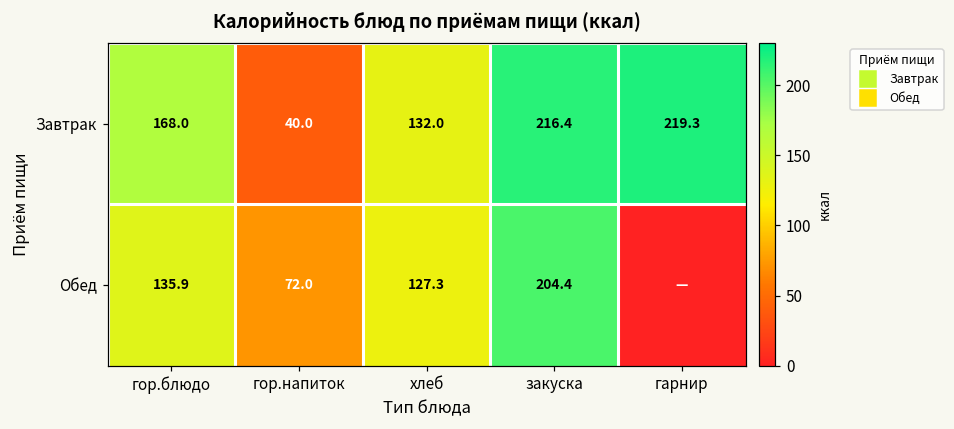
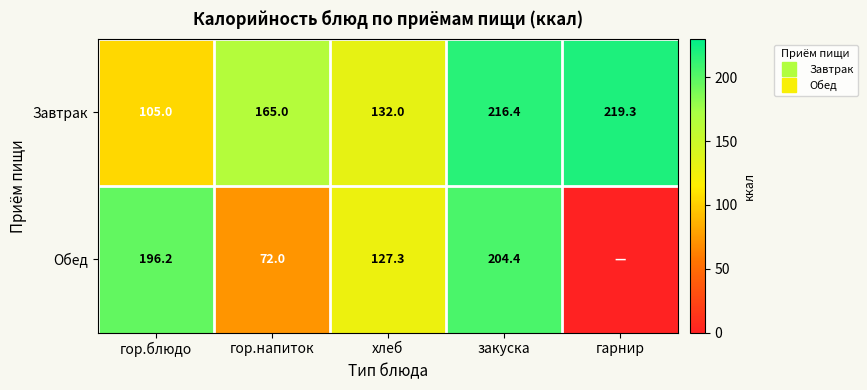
  {
    "Завтрак": {
-     "гор.блюдо": 168.0,
-     "гор.напиток": 40.0,
+     "гор.блюдо": 105.0,
+     "гор.напиток": 165.0,
      "хлеб": 132.0,
      "закуска": 216.4,
      "гарнир": 219.3
    },
    "Обед": {
-     "гор.блюдо": 135.9,
+     "гор.блюдо": 196.2,
      "гор.напиток": 72.0,
      "хлеб": 127.3,
      "закуска": 204.4
    }
  }
